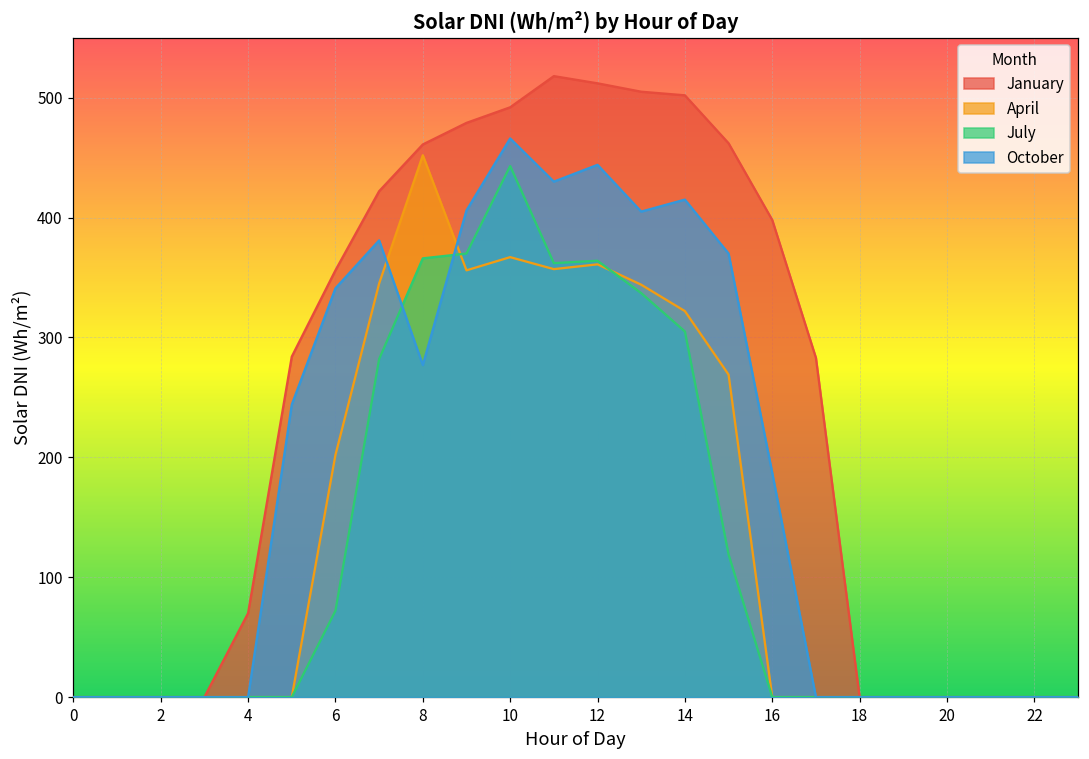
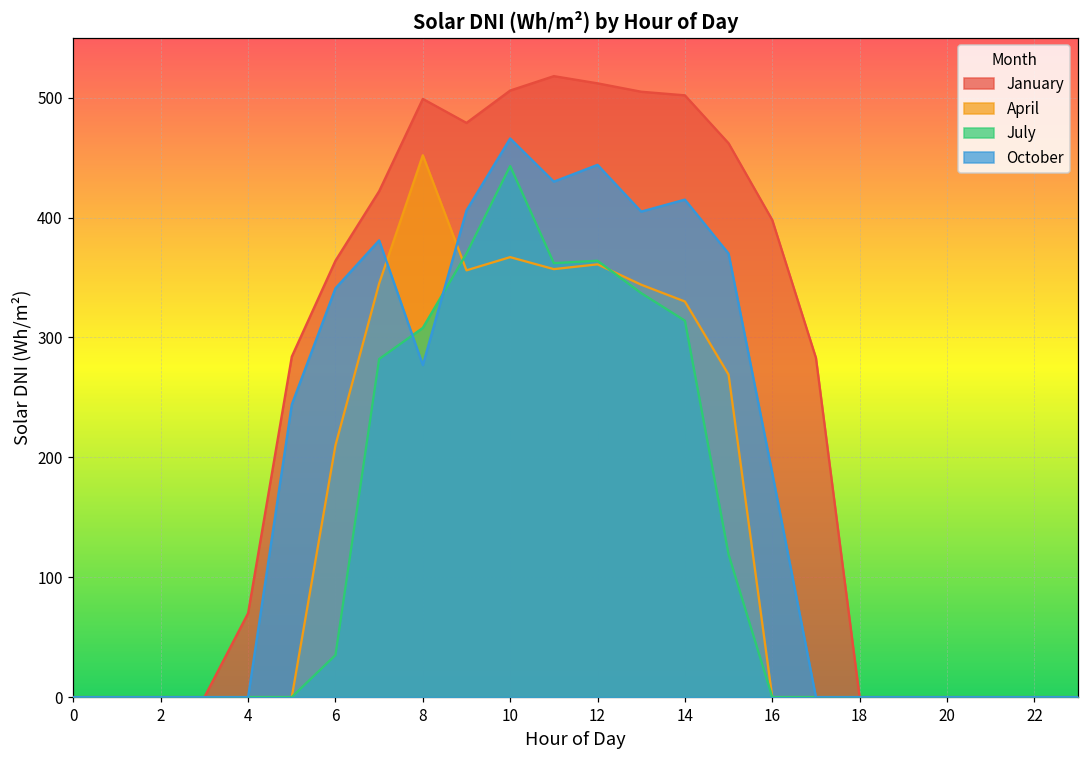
  {
    "January": {
      "4": 70,
-     "6": 356,
-     "8": 461,
-     "10": 492,
+     "6": 364,
+     "8": 499,
+     "10": 506,
      "12": 512,
      "14": 502,
      "16": 398
    },
    "April": {
-     "6": 202,
+     "6": 210,
      "8": 452,
      "10": 367,
      "12": 361,
-     "14": 322
+     "14": 330
    },
    "July": {
-     "6": 72,
-     "8": 366,
+     "6": 35,
+     "8": 308,
      "10": 443,
      "12": 364,
-     "14": 305
+     "14": 314
    },
    "October": {
      "6": 341,
      "8": 277,
      "10": 466,
      "12": 444,
      "14": 415,
      "16": 187
    }
  }
